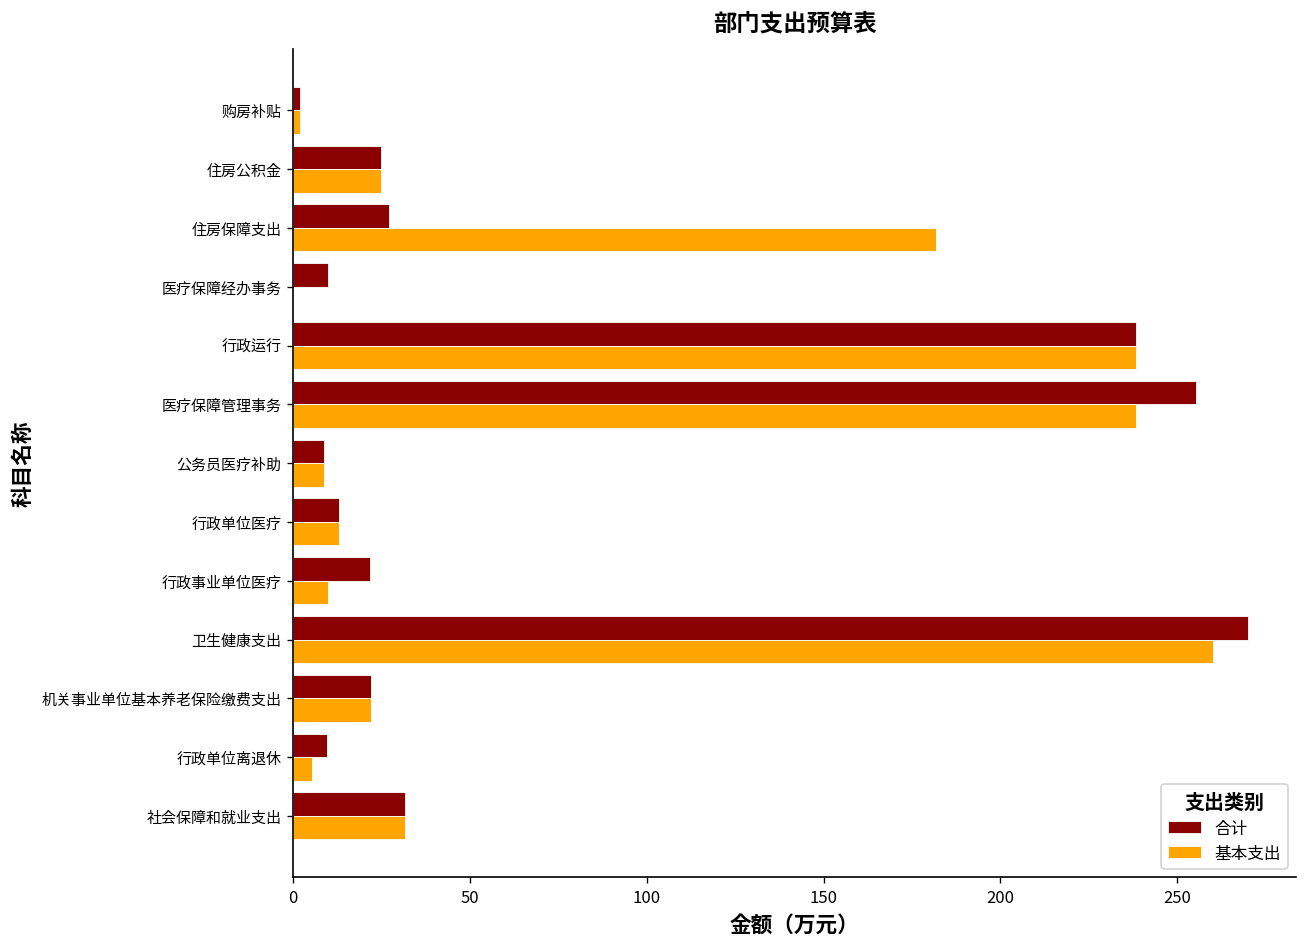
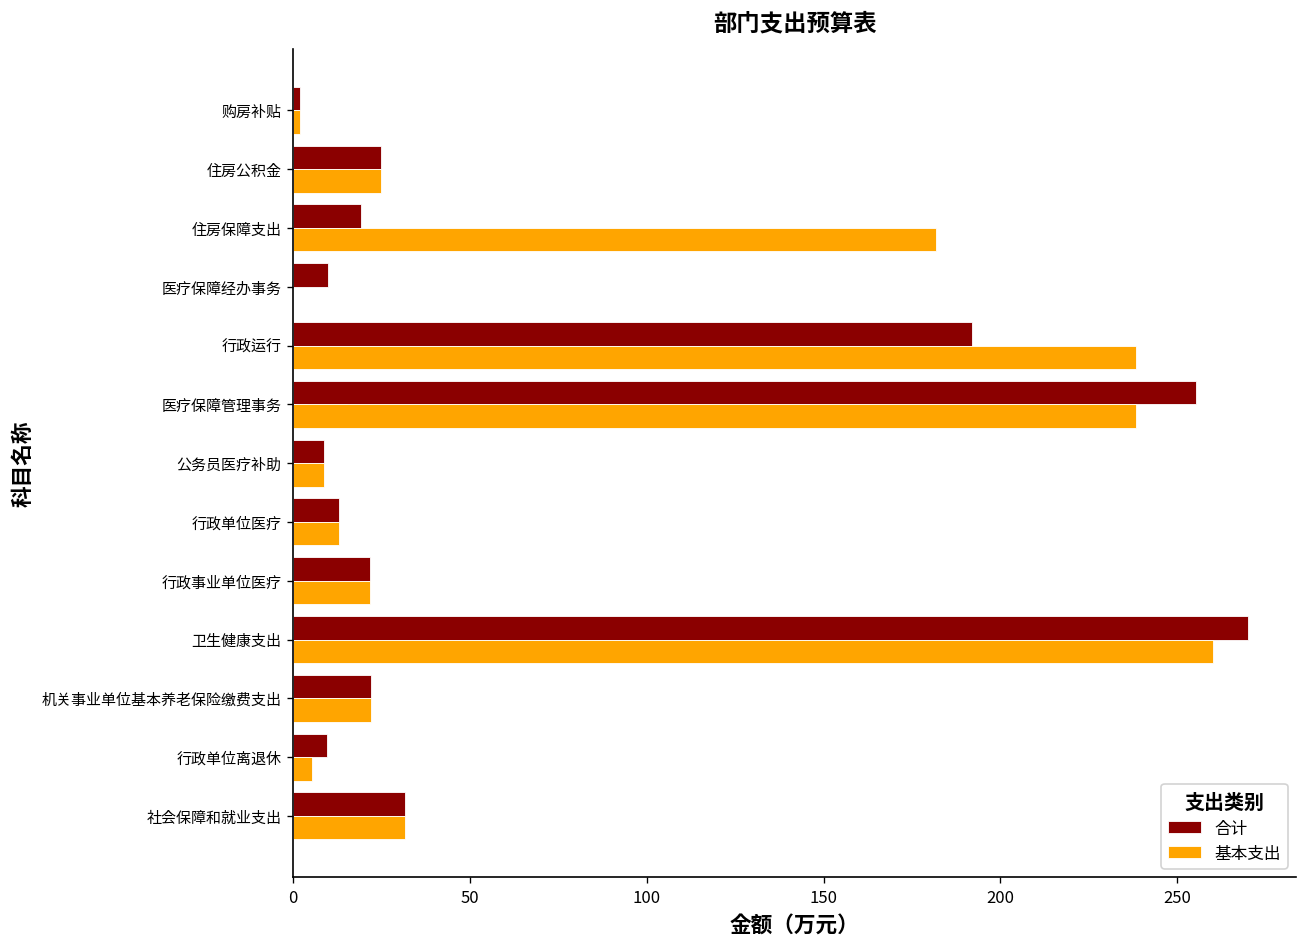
  {
    "合计": {
      "购房补贴": 2,
      "住房公积金": 25,
-     "住房保障支出": 27,
+     "住房保障支出": 19,
      "医疗保障经办事务": 10,
-     "行政运行": 238,
+     "行政运行": 192,
      "医疗保障管理事务": 255,
      "公务员医疗补助": 9,
      "行政单位医疗": 13,
      "行政事业单位医疗": 22,
      "卫生健康支出": 270,
      "机关事业单位基本养老保险缴费支出": 22,
      "行政单位离退休": 10,
      "社会保障和就业支出": 32
    },
    "基本支出": {
      "购房补贴": 2,
      "住房公积金": 25,
      "住房保障支出": 182,
      "医疗保障经办事务": 0,
      "行政运行": 238,
      "医疗保障管理事务": 238,
      "公务员医疗补助": 9,
      "行政单位医疗": 13,
-     "行政事业单位医疗": 10,
+     "行政事业单位医疗": 22,
      "卫生健康支出": 260,
      "机关事业单位基本养老保险缴费支出": 22,
      "行政单位离退休": 5,
      "社会保障和就业支出": 32
    }
  }
